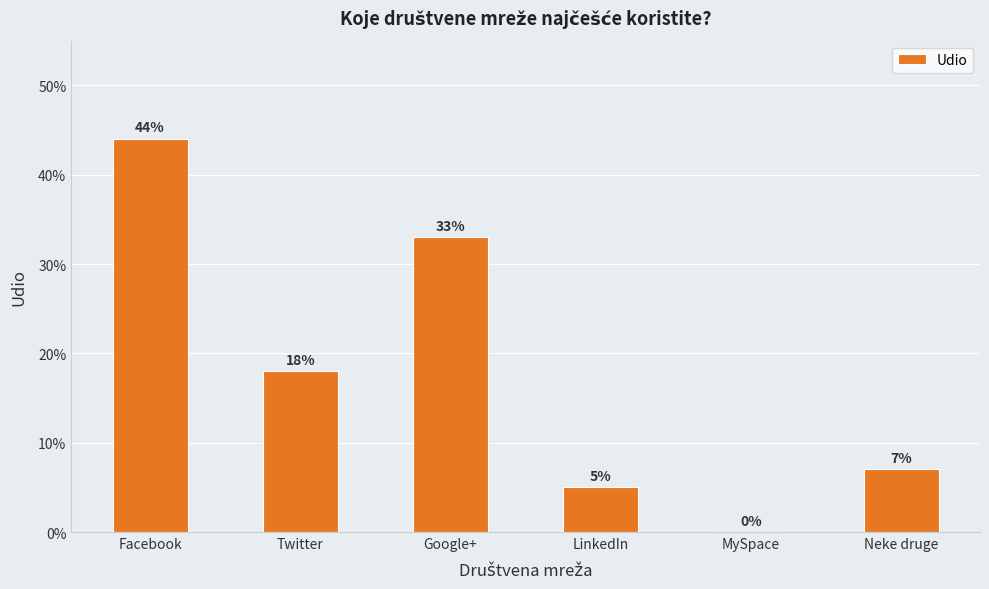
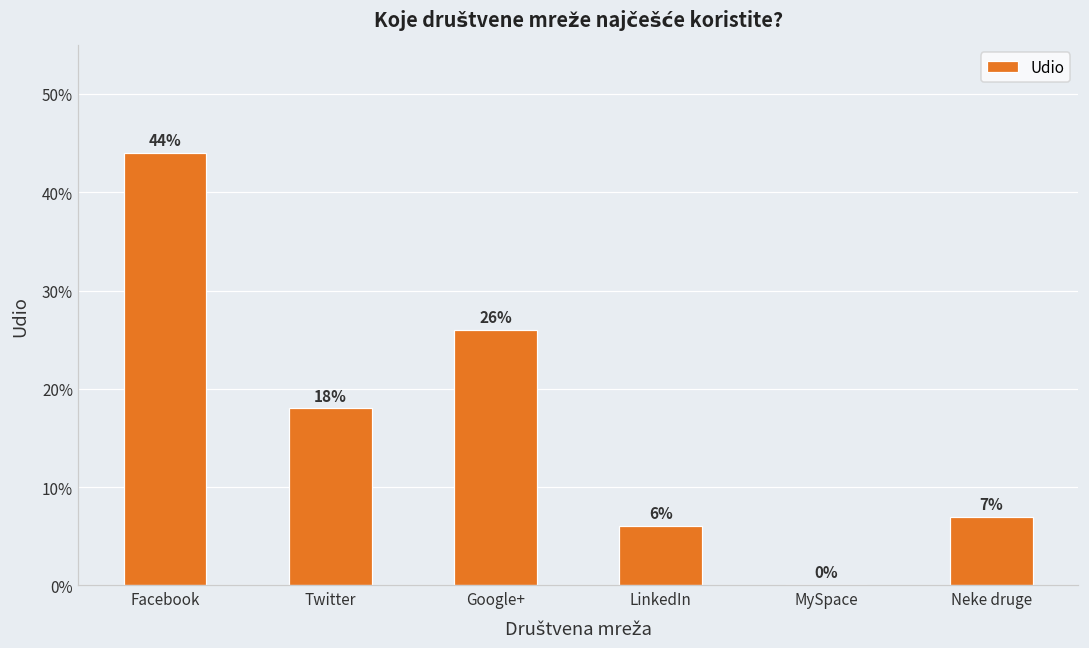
  {
    "Facebook": "44%",
    "Twitter": "18%",
-   "Google+": "33%",
-   "LinkedIn": "5%",
+   "Google+": "26%",
+   "LinkedIn": "6%",
    "MySpace": "0%",
    "Neke druge": "7%"
  }
